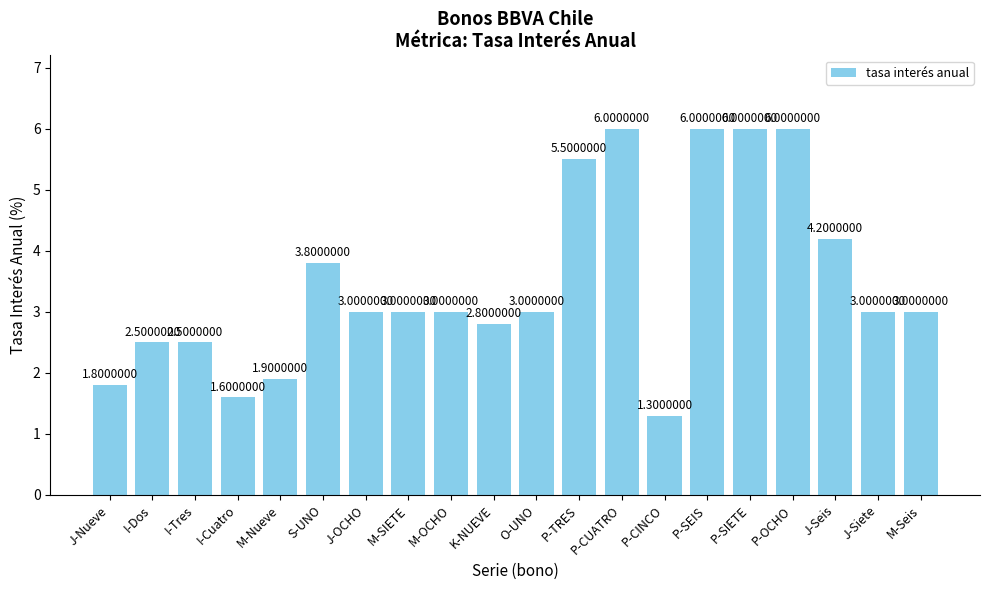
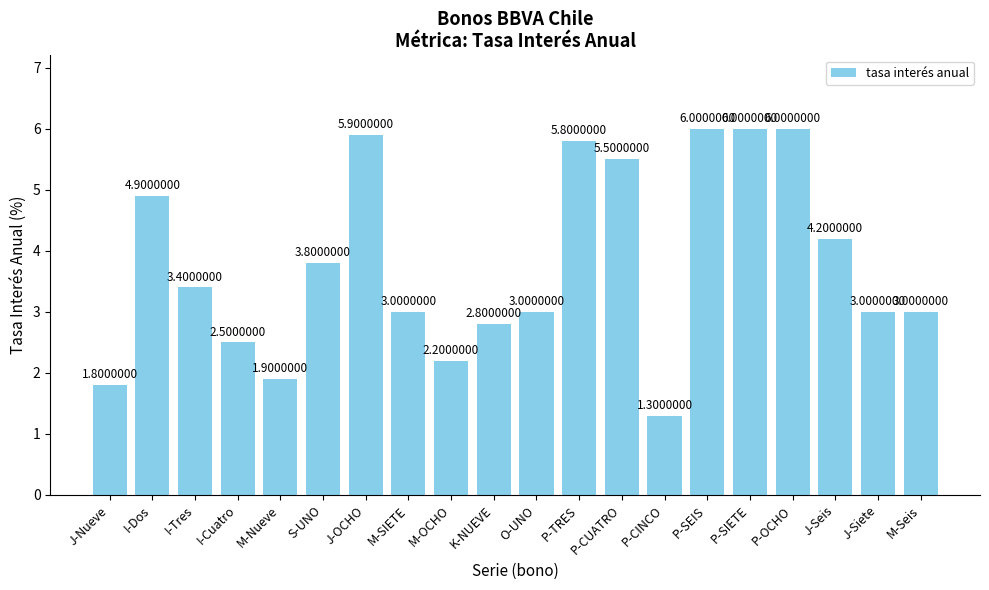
  {
    "J-Nueve": 1.8000000,
-   "I-Dos": 2.5000000,
-   "I-Tres": 2.5000000,
-   "I-Cuatro": 1.6000000,
+   "I-Dos": 4.9000000,
+   "I-Tres": 3.4000000,
+   "I-Cuatro": 2.5000000,
    "M-Nueve": 1.9000000,
    "S-UNO": 3.8000000,
-   "J-OCHO": 3.0000000,
-   "M-OCHO": 3.0000000,
+   "J-OCHO": 5.9000000,
+   "M-OCHO": 2.2000000,
    "K-NUEVE": 2.8000000,
    "O-UNO": 3.0000000,
-   "P-TRES": 5.5000000,
-   "P-CUATRO": 6.0000000,
+   "P-TRES": 5.8000000,
+   "P-CUATRO": 5.5000000,
    "P-CINCO": 1.3000000,
    "J-Seis": 4.2000000
  }
